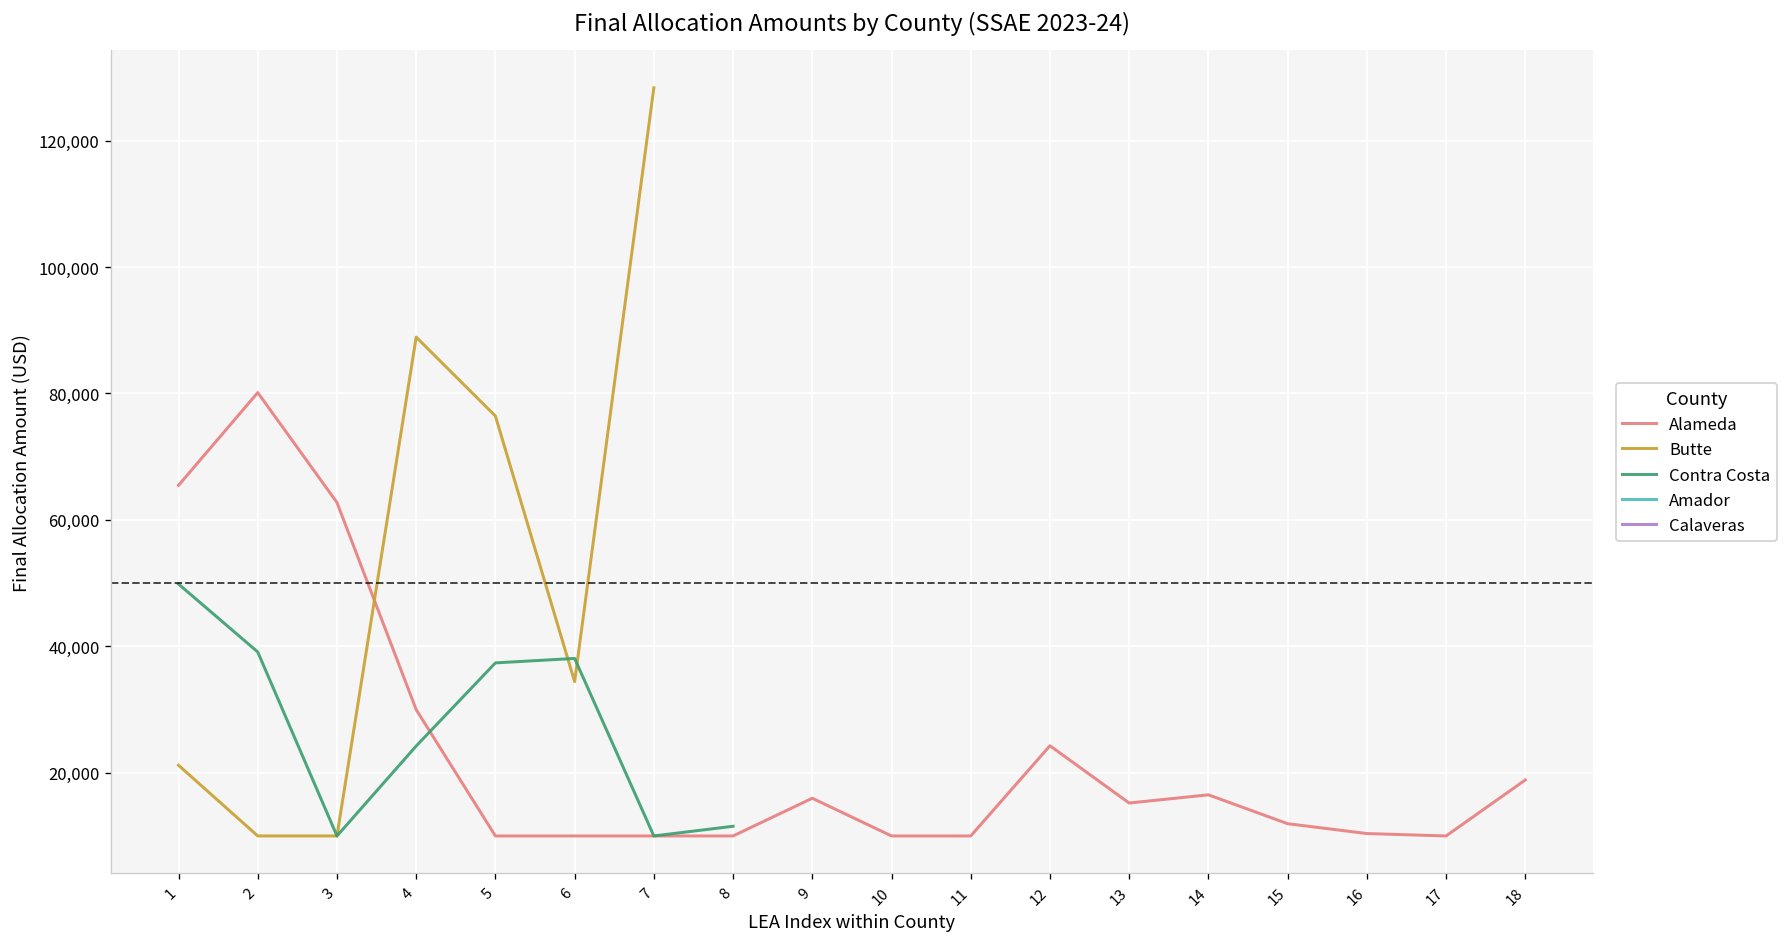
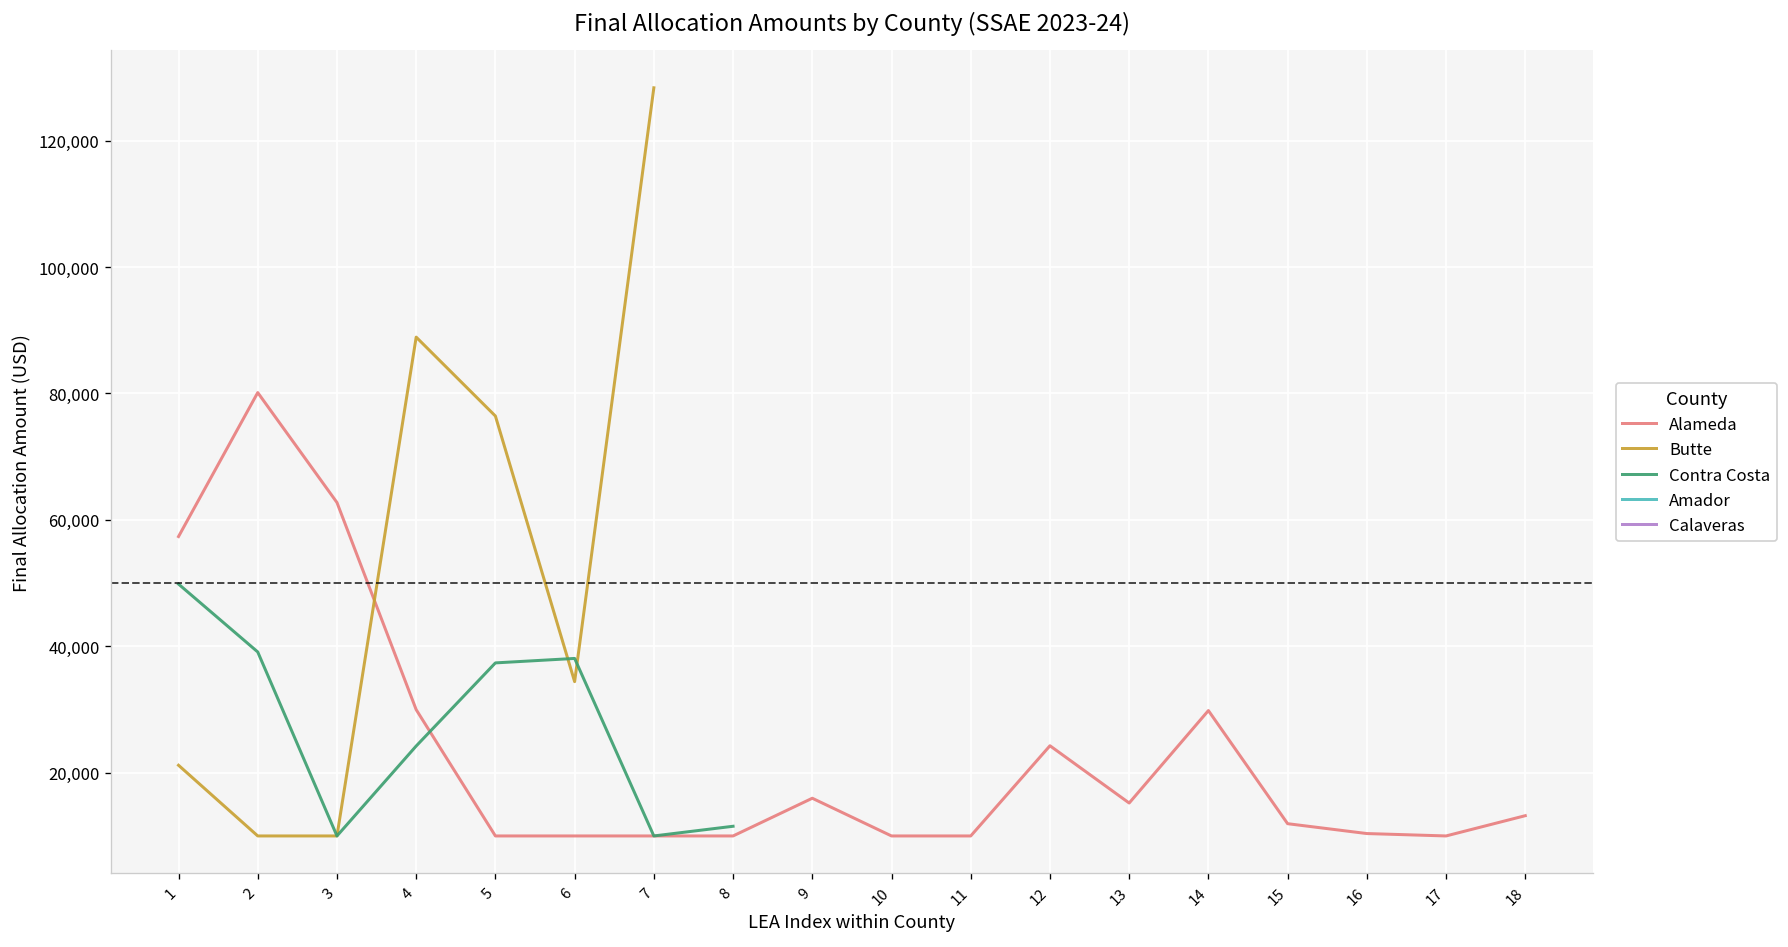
  {
    "Alameda": {
-     "1": "65,000",
+     "1": "57,000",
      "2": "80,000",
      "3": "63,000",
      "4": "30,000",
      "5": "10,000",
      "6": "10,000",
      "8": "10,000",
      "9": "16,000",
      "10": "10,000",
      "11": "10,000",
      "12": "24,000",
      "13": "15,000",
-     "14": "17,000",
+     "14": "30,000",
      "15": "12,000",
      "16": "10,000",
      "17": "10,000",
-     "18": "19,000"
+     "18": "13,000"
    },
    "Butte": {
      "1": "21,000",
      "2": "10,000",
      "4": "89,000",
      "5": "76,000",
      "6": "34,000",
      "7": "128,000"
    },
    "Contra Costa": {
      "1": "50,000",
      "2": "39,000",
      "4": "24,000",
      "5": "37,000",
      "6": "38,000",
      "8": "12,000"
    },
    "Amador": {
      "1": "10,000"
    },
    "Calaveras": {
      "1": "15,000"
    }
  }
